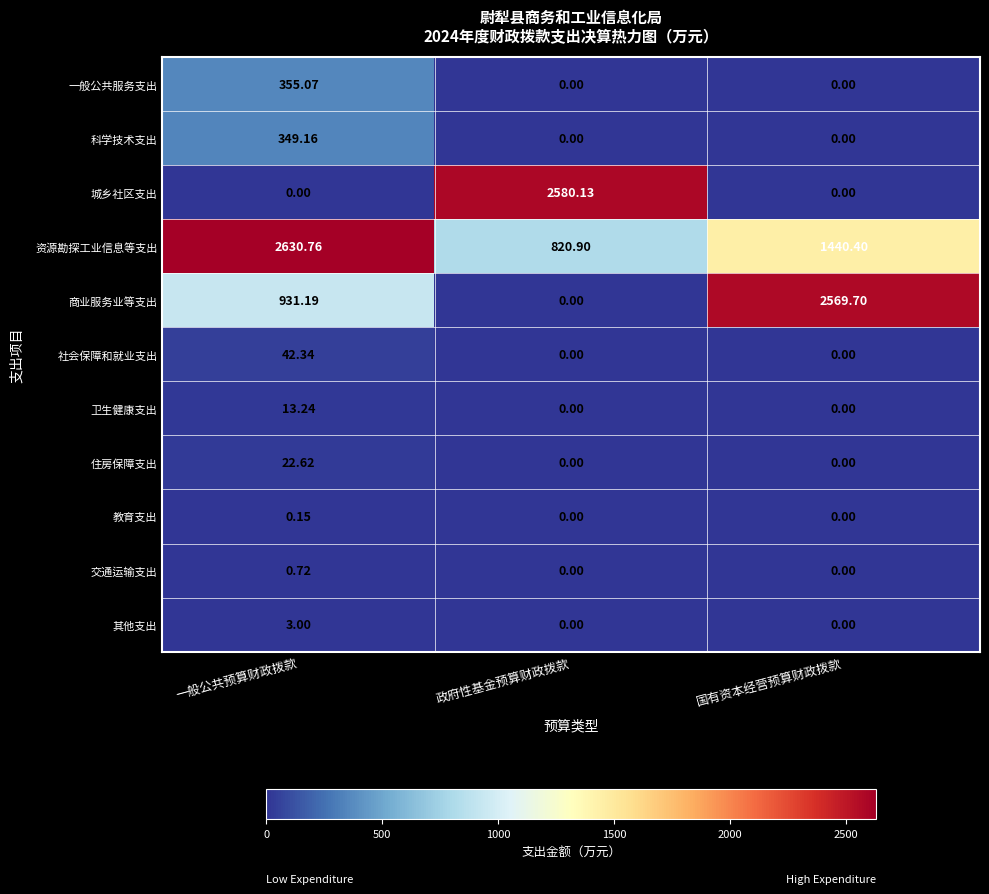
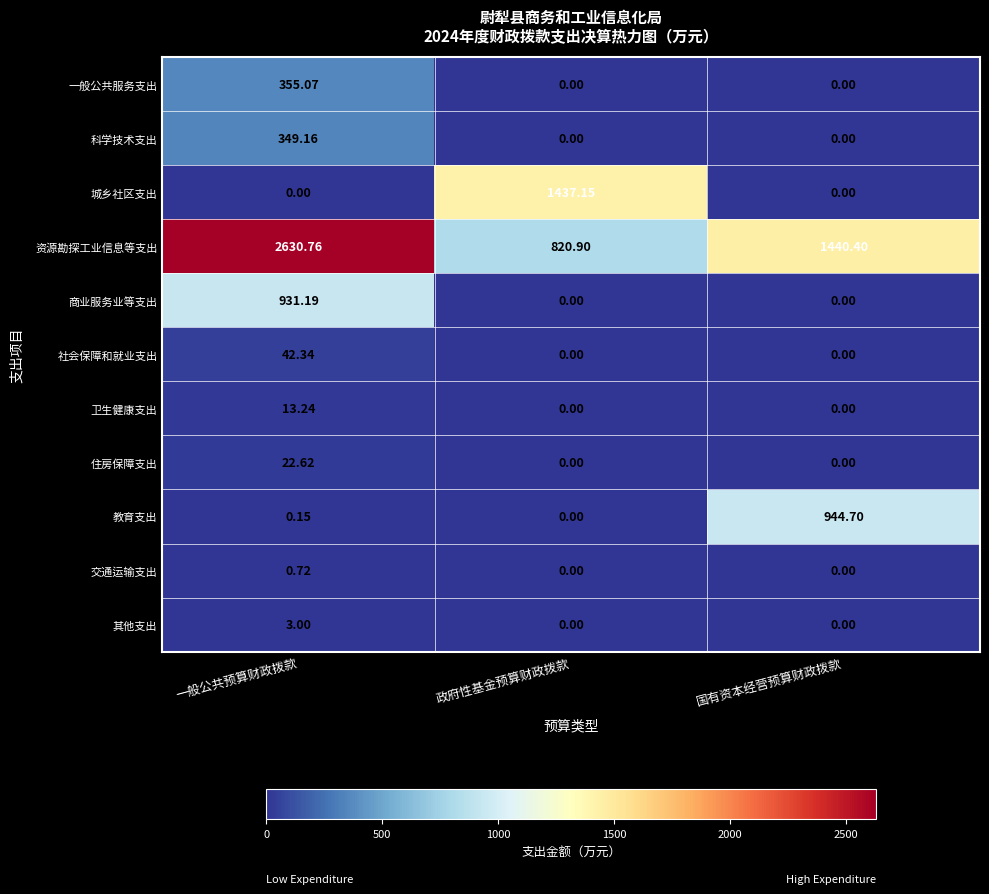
  {
    "一般公共服务支出": {
      "一般公共预算财政拨款": 355.07,
      "政府性基金预算财政拨款": 0.00,
      "国有资本经营预算财政拨款": 0.00
    },
    "科学技术支出": {
      "一般公共预算财政拨款": 349.16,
      "政府性基金预算财政拨款": 0.00,
      "国有资本经营预算财政拨款": 0.00
    },
    "城乡社区支出": {
      "一般公共预算财政拨款": 0.00,
-     "政府性基金预算财政拨款": 2580.13,
+     "政府性基金预算财政拨款": 1437.15,
      "国有资本经营预算财政拨款": 0.00
    },
    "资源勘探工业信息等支出": {
      "一般公共预算财政拨款": 2630.76,
      "政府性基金预算财政拨款": 820.90,
      "国有资本经营预算财政拨款": 1440.40
    },
    "商业服务业等支出": {
      "一般公共预算财政拨款": 931.19,
      "政府性基金预算财政拨款": 0.00,
-     "国有资本经营预算财政拨款": 2569.70
+     "国有资本经营预算财政拨款": 0.00
    },
    "社会保障和就业支出": {
      "一般公共预算财政拨款": 42.34,
      "政府性基金预算财政拨款": 0.00,
      "国有资本经营预算财政拨款": 0.00
    },
    "卫生健康支出": {
      "一般公共预算财政拨款": 13.24,
      "政府性基金预算财政拨款": 0.00,
      "国有资本经营预算财政拨款": 0.00
    },
    "住房保障支出": {
      "一般公共预算财政拨款": 22.62,
      "政府性基金预算财政拨款": 0.00,
      "国有资本经营预算财政拨款": 0.00
    },
    "教育支出": {
      "一般公共预算财政拨款": 0.15,
      "政府性基金预算财政拨款": 0.00,
-     "国有资本经营预算财政拨款": 0.00
+     "国有资本经营预算财政拨款": 944.70
    },
    "交通运输支出": {
      "一般公共预算财政拨款": 0.72,
      "政府性基金预算财政拨款": 0.00,
      "国有资本经营预算财政拨款": 0.00
    },
    "其他支出": {
      "一般公共预算财政拨款": 3.00,
      "政府性基金预算财政拨款": 0.00,
      "国有资本经营预算财政拨款": 0.00
    }
  }
